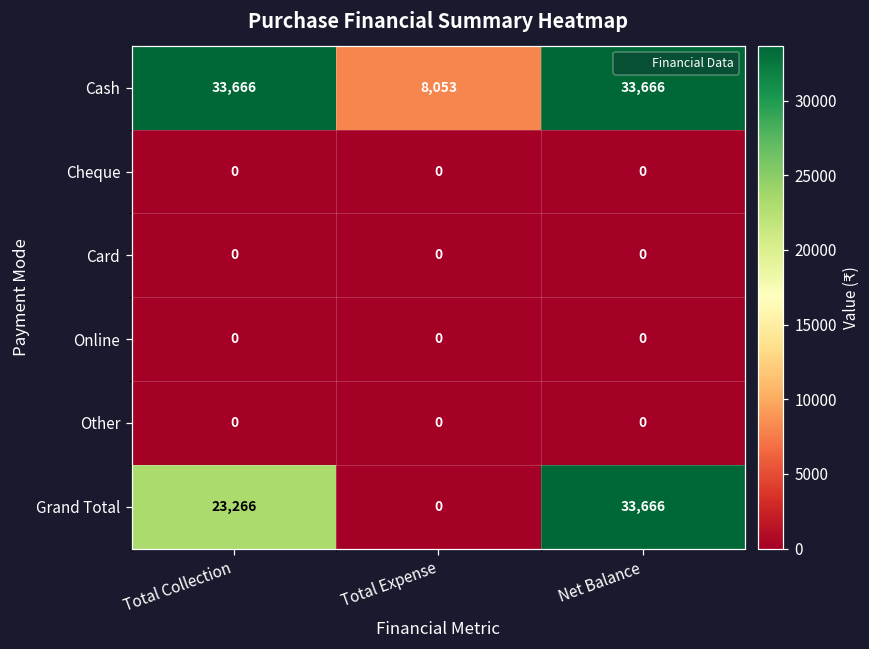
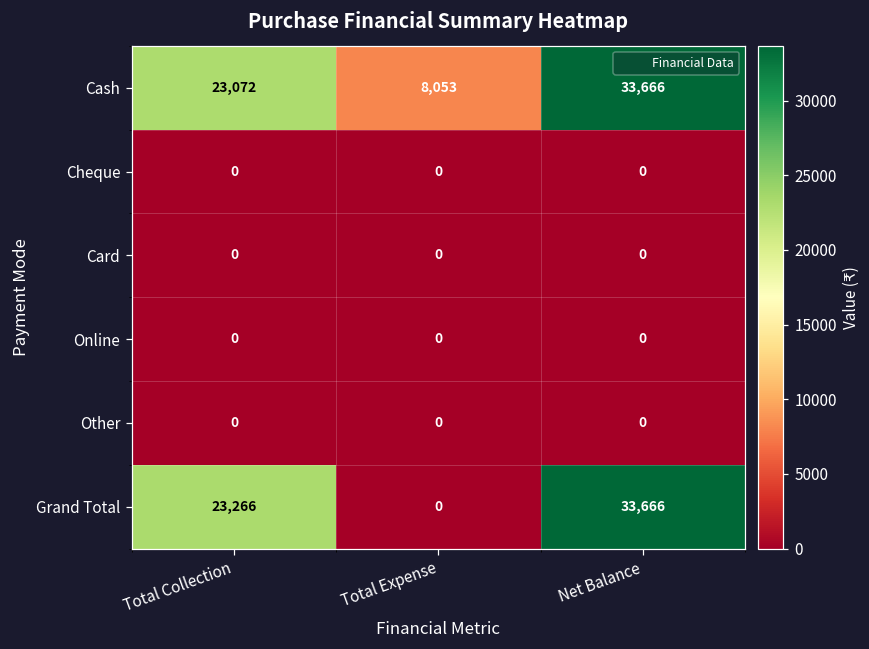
  {
    "Cash": {
-     "Total Collection": "33,666",
+     "Total Collection": "23,072",
      "Total Expense": "8,053",
      "Net Balance": "33,666"
    },
    "Cheque": {
      "Total Collection": "0",
      "Total Expense": "0",
      "Net Balance": "0"
    },
    "Card": {
      "Total Collection": "0",
      "Total Expense": "0",
      "Net Balance": "0"
    },
    "Online": {
      "Total Collection": "0",
      "Total Expense": "0",
      "Net Balance": "0"
    },
    "Other": {
      "Total Collection": "0",
      "Total Expense": "0",
      "Net Balance": "0"
    },
    "Grand Total": {
      "Total Collection": "23,266",
      "Total Expense": "0",
      "Net Balance": "33,666"
    }
  }
